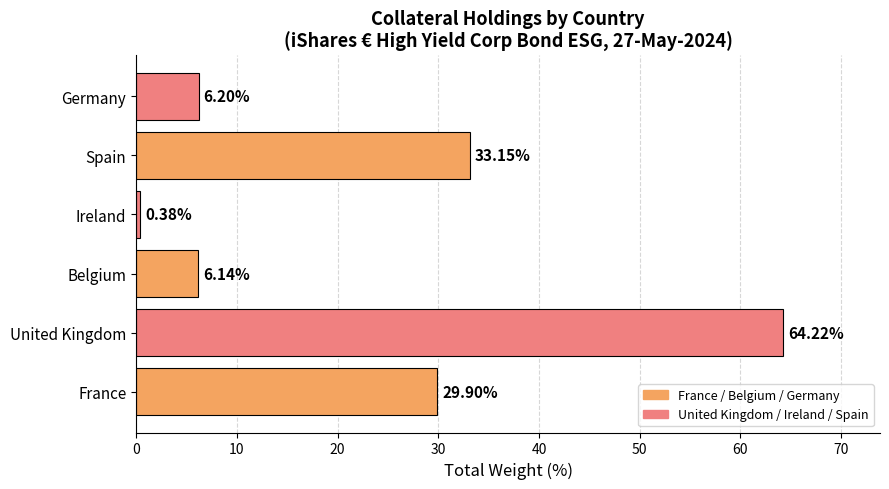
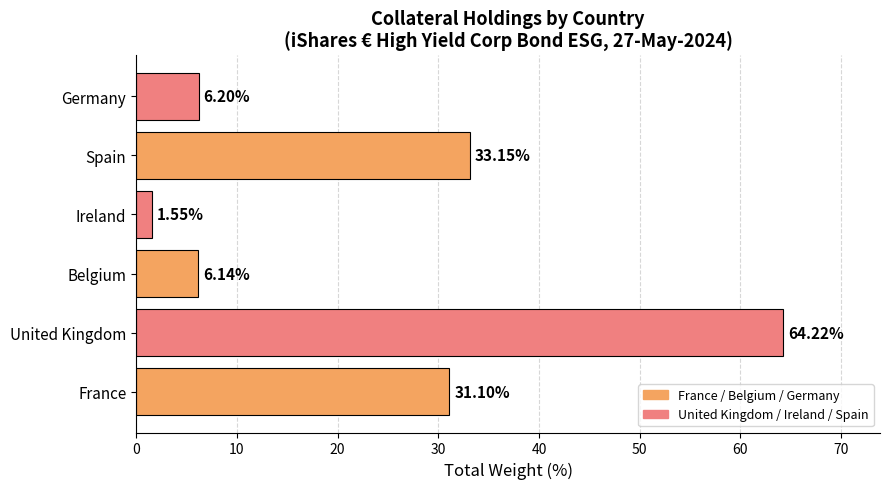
  {
    "Germany": "6.20%",
    "Spain": "33.15%",
-   "Ireland": "0.38%",
+   "Ireland": "1.55%",
    "Belgium": "6.14%",
    "United Kingdom": "64.22%",
-   "France": "29.90%"
+   "France": "31.10%"
  }
